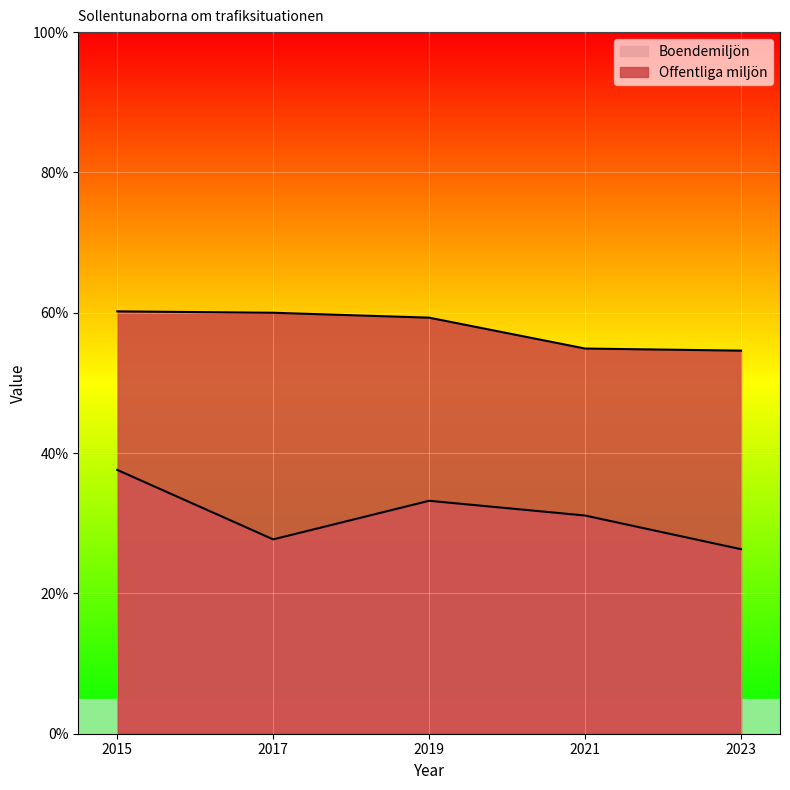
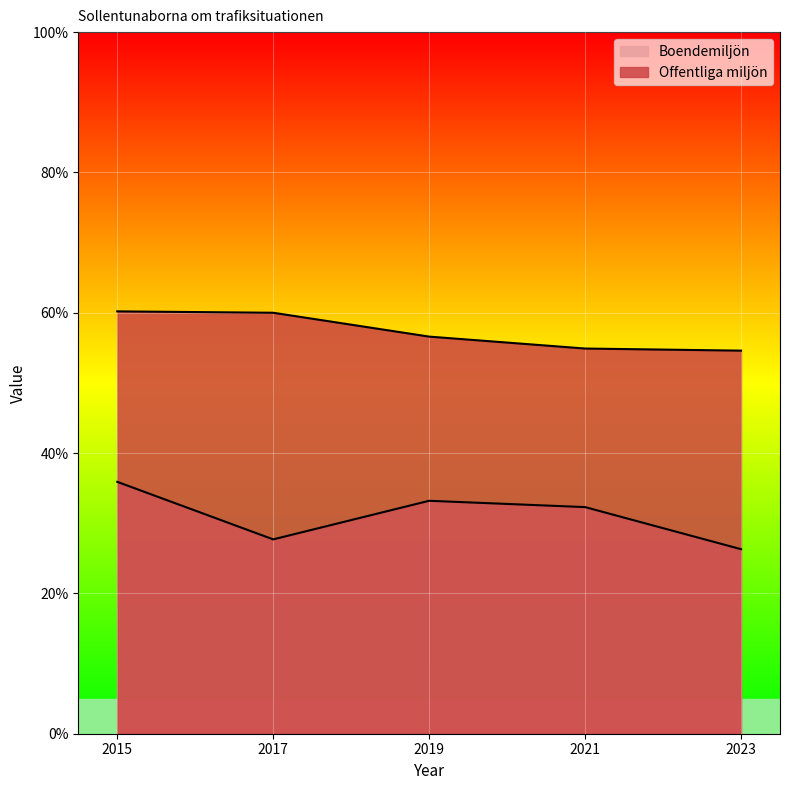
  {
    "Boendemiljön": {
-     "2015": "38%",
+     "2015": "36%",
      "2017": "28%",
      "2019": "33%",
-     "2021": "31%",
+     "2021": "32%",
      "2023": "26%"
    },
    "Offentliga miljön": {
      "2015": "60%",
      "2017": "60%",
-     "2019": "59%",
+     "2019": "57%",
      "2021": "55%",
      "2023": "55%"
    }
  }
